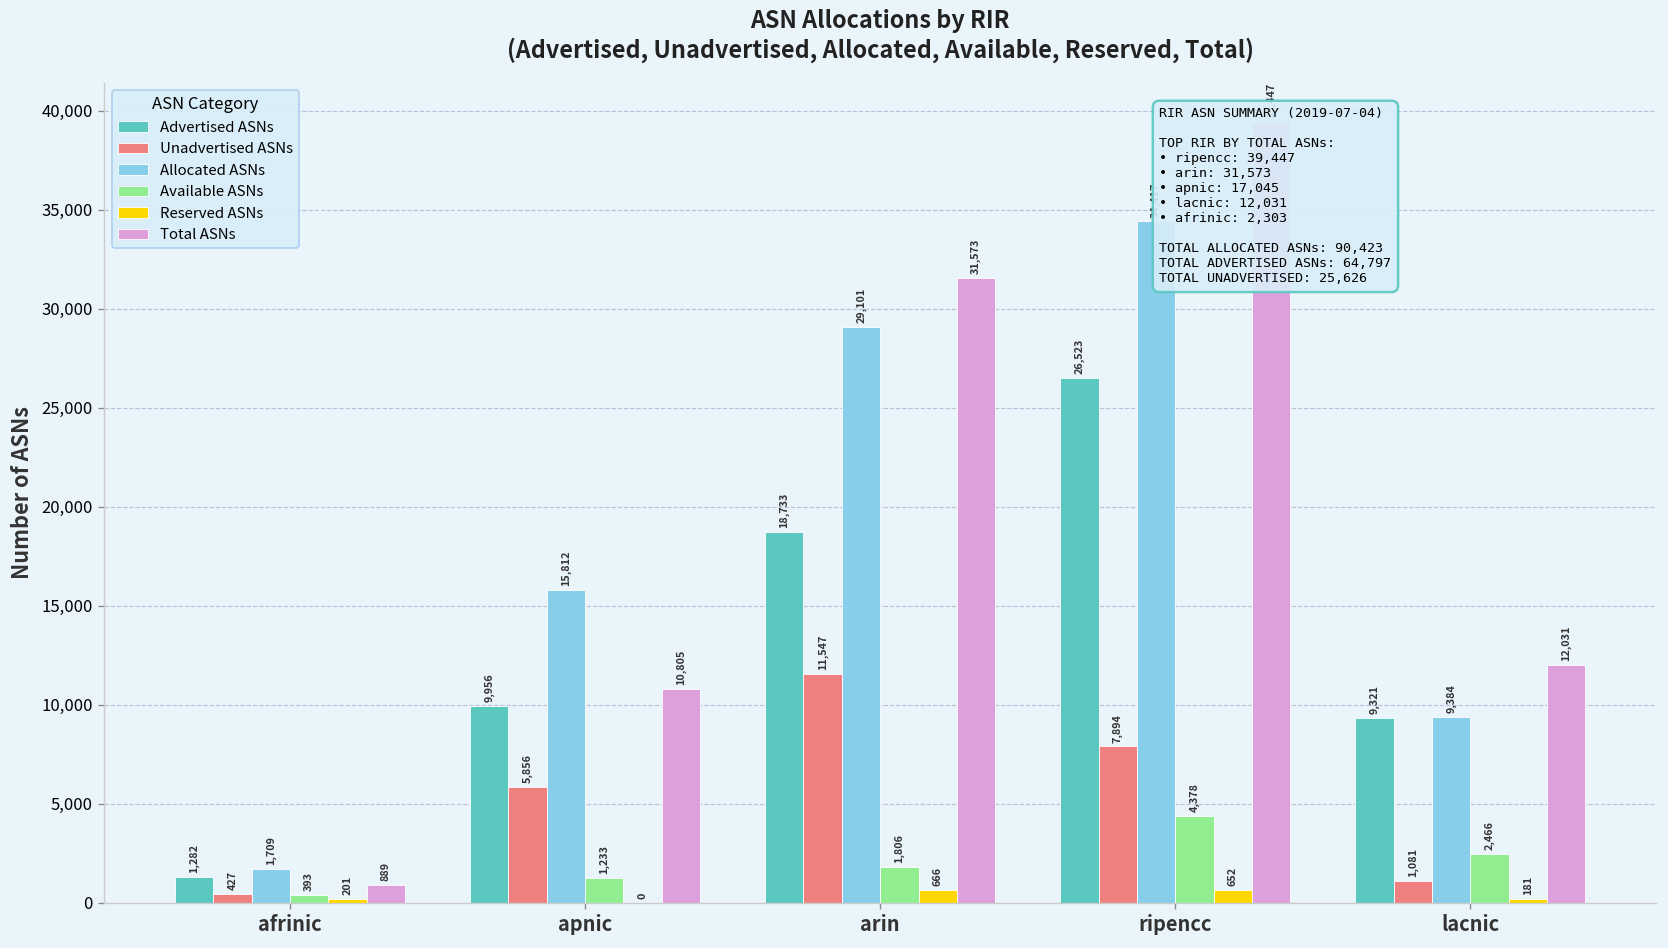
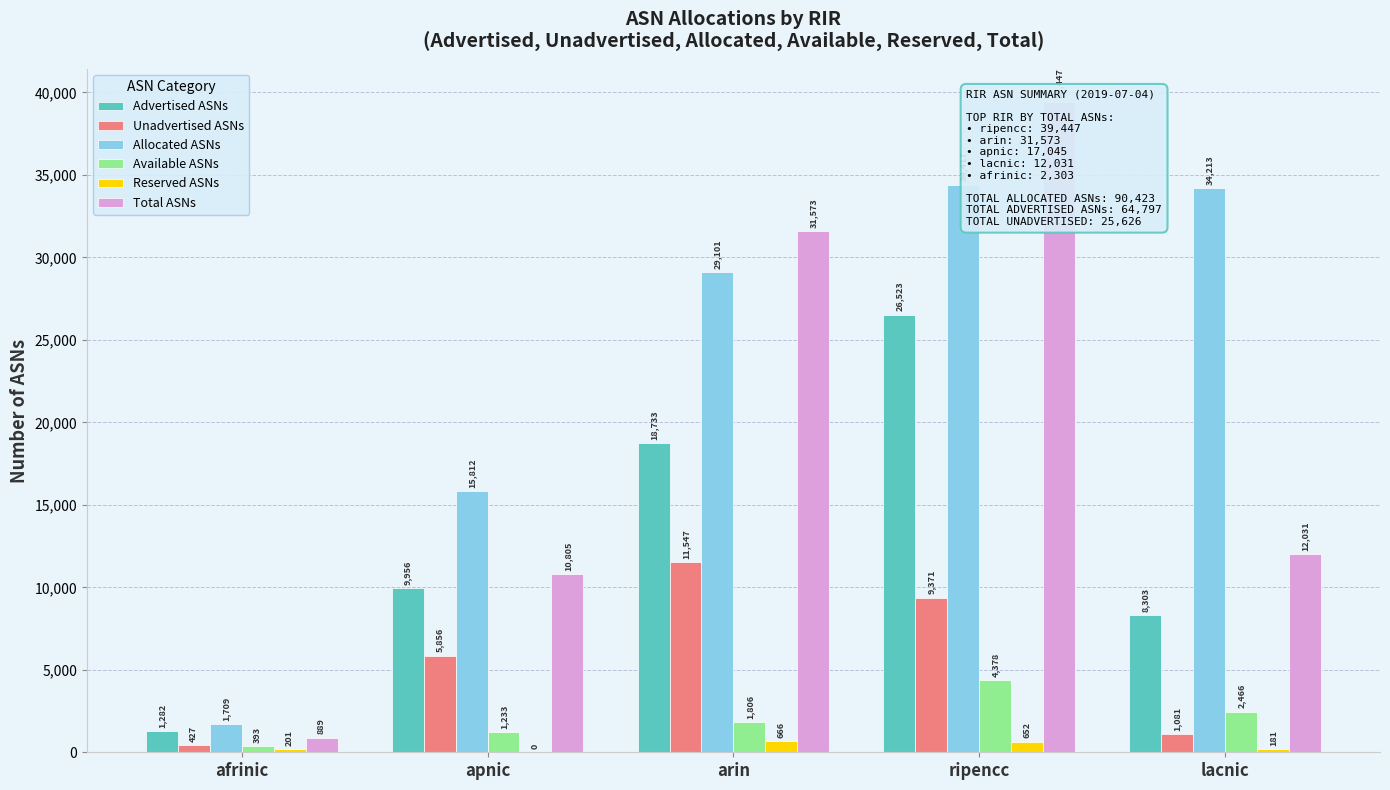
  {
    "Advertised ASNs": {
      "afrinic": "1,282",
      "apnic": "9,956",
      "arin": "18,733",
      "ripencc": "26,523",
-     "lacnic": "9,321"
+     "lacnic": "8,303"
    },
    "Unadvertised ASNs": {
      "afrinic": "427",
      "apnic": "5,856",
      "arin": "11,547",
-     "ripencc": "7,894",
+     "ripencc": "9,371",
      "lacnic": "1,081"
    },
    "Allocated ASNs": {
      "afrinic": "1,709",
      "apnic": "15,812",
      "arin": "29,101",
-     "lacnic": "9,384"
+     "lacnic": "34,213"
    },
    "Available ASNs": {
      "afrinic": "393",
      "apnic": "1,233",
      "arin": "1,806",
      "ripencc": "4,378",
      "lacnic": "2,466"
    },
    "Reserved ASNs": {
      "afrinic": "201",
      "apnic": "0",
      "arin": "666",
      "ripencc": "652",
      "lacnic": "181"
    },
    "Total ASNs": {
      "afrinic": "889",
      "apnic": "10,805",
      "arin": "31,573",
      "lacnic": "12,031"
    }
  }
